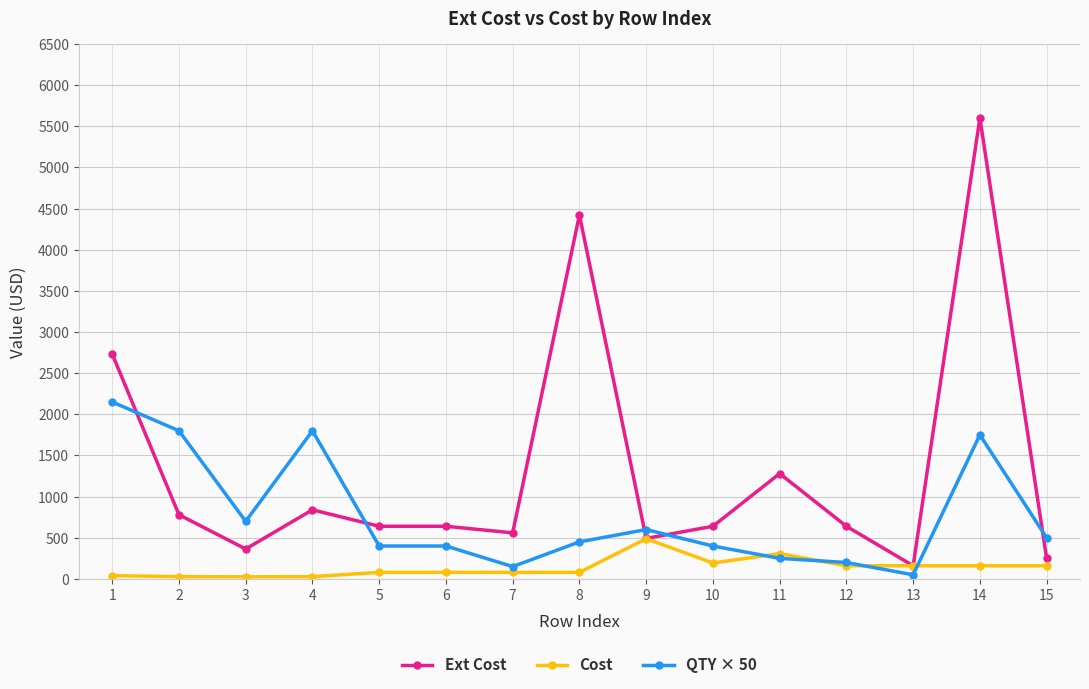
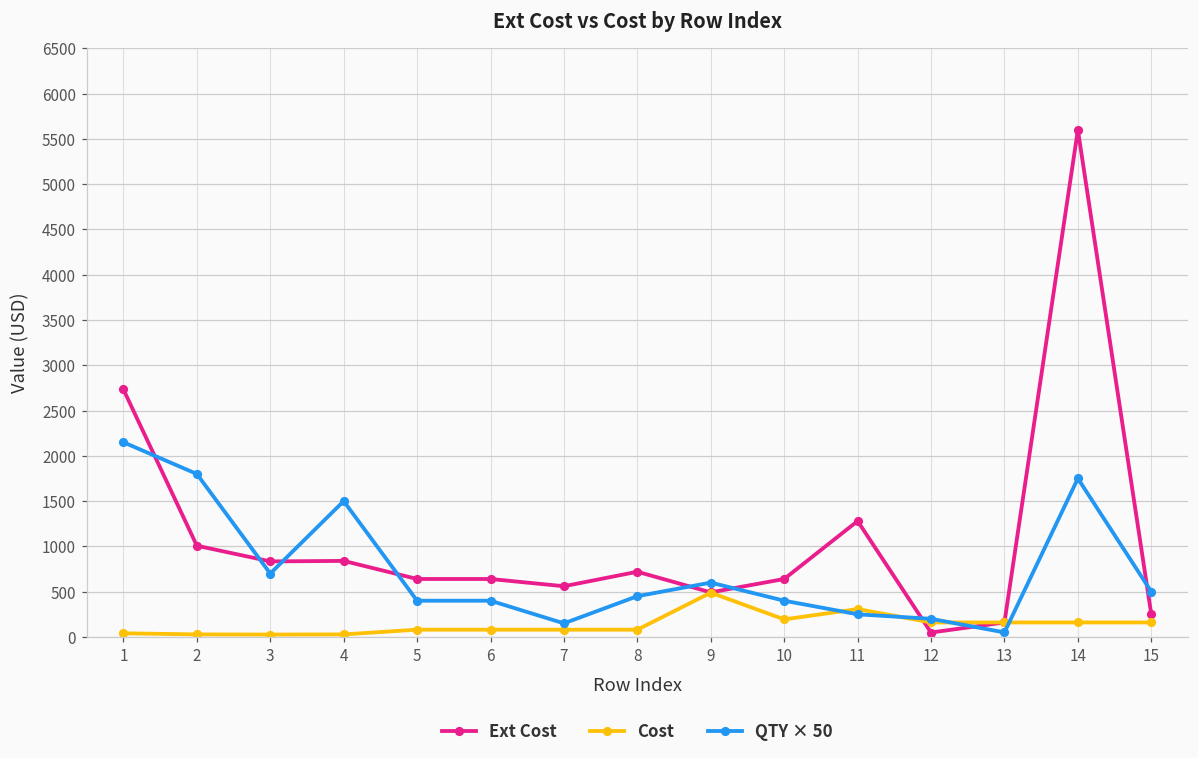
  {
    "Ext Cost": {
      "1": 2700,
-     "2": 800,
-     "3": 400,
+     "2": 1000,
+     "3": 800,
      "4": 800,
      "5": 600,
      "6": 600,
      "7": 600,
-     "8": 4400,
+     "8": 700,
      "10": 600,
      "11": 1300,
-     "12": 600,
+     "12": 0,
      "14": 5600,
      "15": 200
    },
    "Cost": {
      "1": 0,
      "2": 0,
      "3": 0,
      "4": 0,
      "5": 100,
      "6": 100,
      "7": 100,
      "8": 100,
      "10": 200,
      "11": 300,
      "12": 200,
      "14": 200,
      "15": 200
    },
    "QTY × 50": {
      "1": 2200,
      "2": 1800,
      "3": 700,
-     "4": 1800,
+     "4": 1500,
      "5": 400,
      "6": 400,
      "7": 200,
      "8": 500,
      "9": 600,
      "10": 400,
      "11": 300,
      "12": 200,
      "13": 100,
      "14": 1800,
      "15": 500
    }
  }
